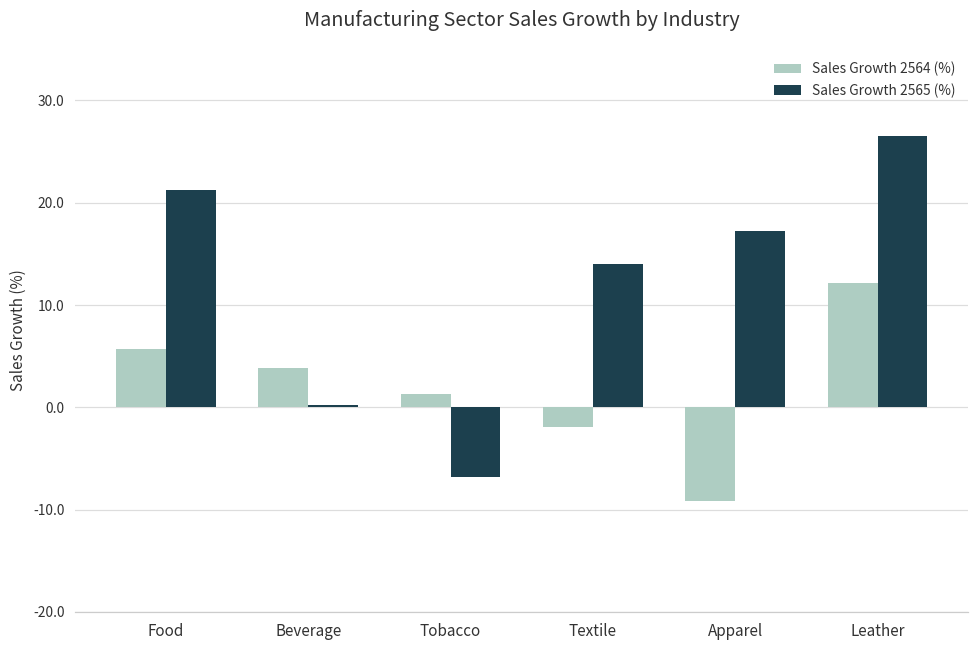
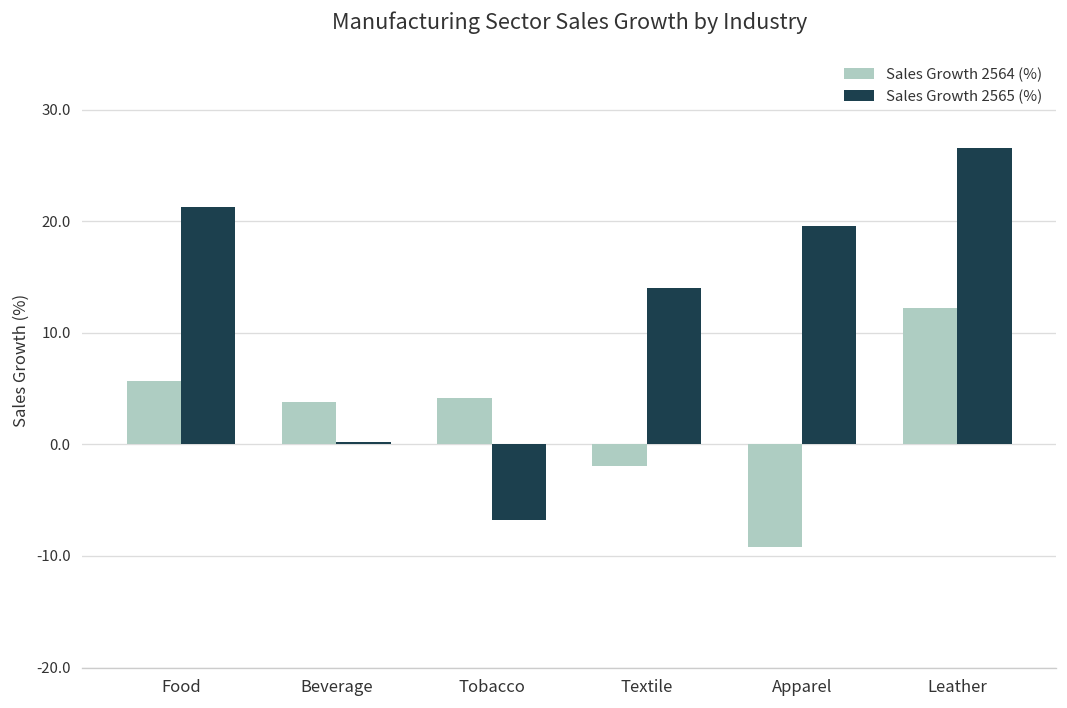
  {
    "Sales Growth 2564 (%)": {
      "Food": 6,
      "Beverage": 4,
-     "Tobacco": 1,
+     "Tobacco": 4,
      "Textile": -2,
      "Apparel": -9,
      "Leather": 12
    },
    "Sales Growth 2565 (%)": {
      "Food": 21,
      "Tobacco": -7,
      "Textile": 14,
-     "Apparel": 17,
+     "Apparel": 20,
      "Leather": 27
    }
  }
